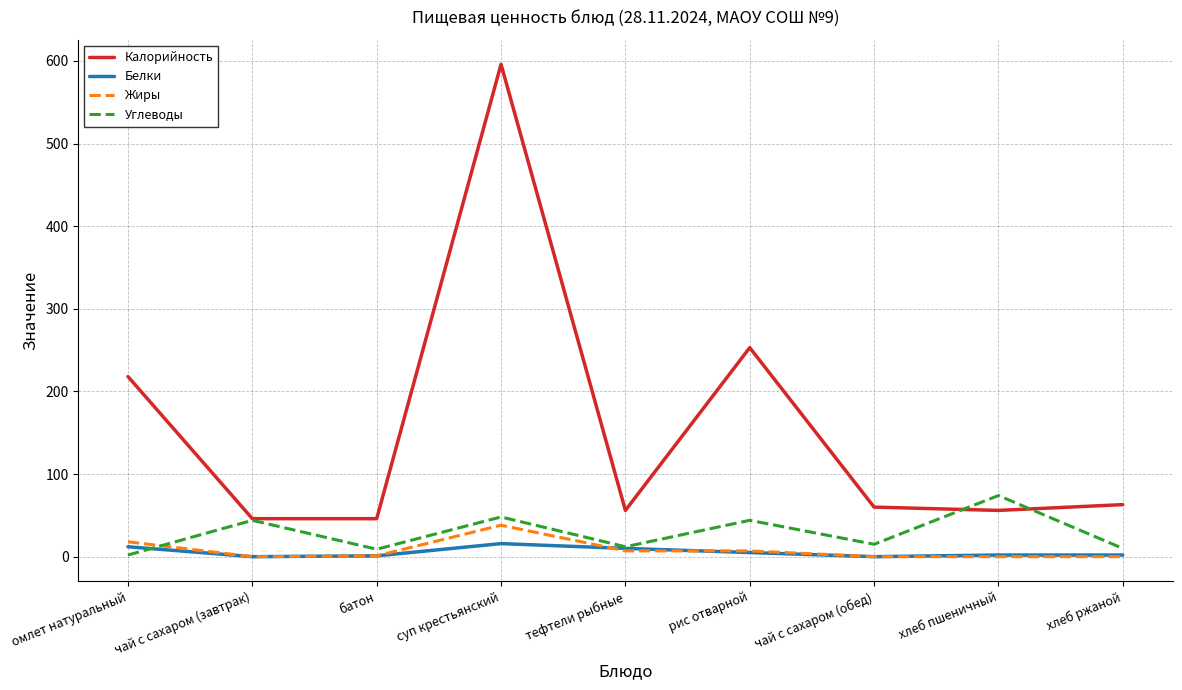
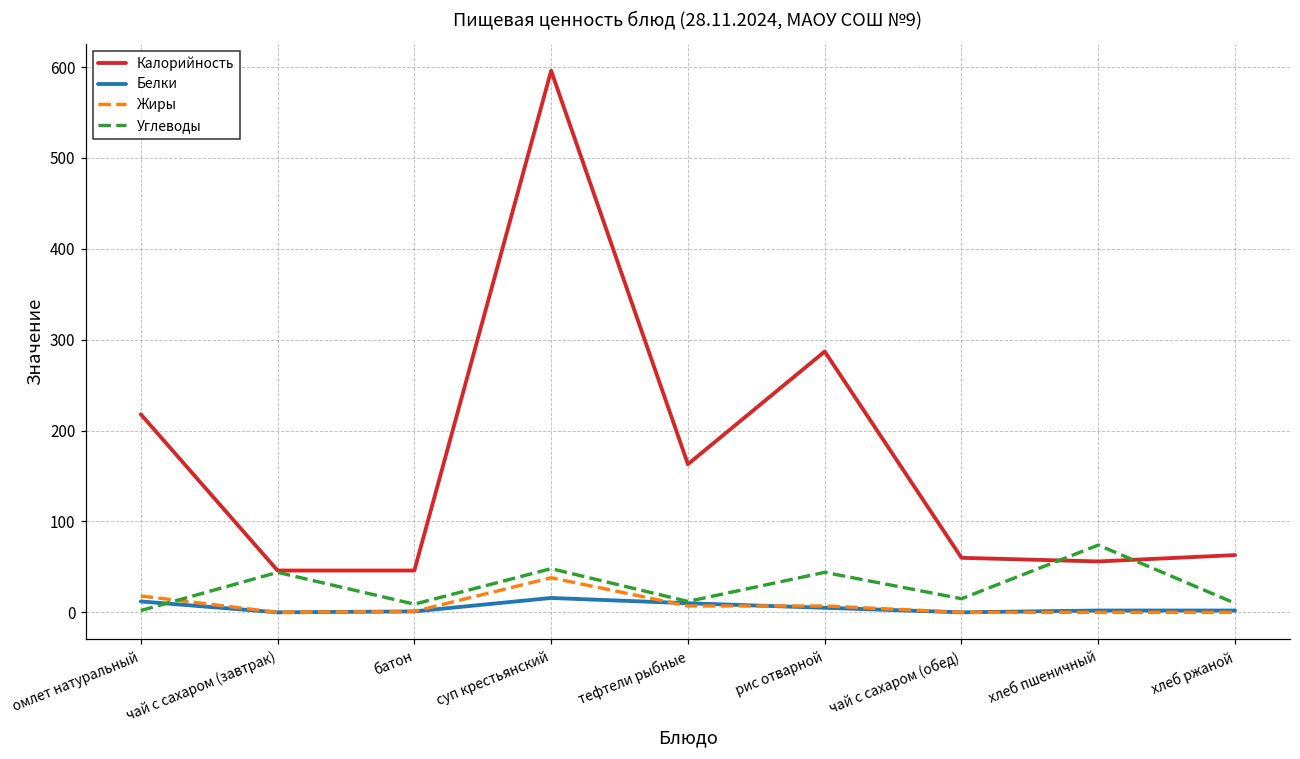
  {
    "Калорийность": {
      "омлет натуральный": 220,
      "батон": 50,
      "суп крестьянский": 600,
-     "тефтели рыбные": 60,
-     "рис отварной": 250,
+     "тефтели рыбные": 160,
+     "рис отварной": 290,
      "чай с сахаром (обед)": 60,
      "хлеб пшеничный": 60,
      "хлеб ржаной": 60
    },
    "Белки": {
      "омлет натуральный": 10,
      "суп крестьянский": 20
    },
    "Жиры": {
      "омлет натуральный": 20,
      "суп крестьянский": 40
    },
    "Углеводы": {
      "омлет натуральный": 0,
      "батон": 10,
      "суп крестьянский": 50,
      "рис отварной": 40,
      "чай с сахаром (обед)": 20,
      "хлеб пшеничный": 70,
      "хлеб ржаной": 10
    }
  }
